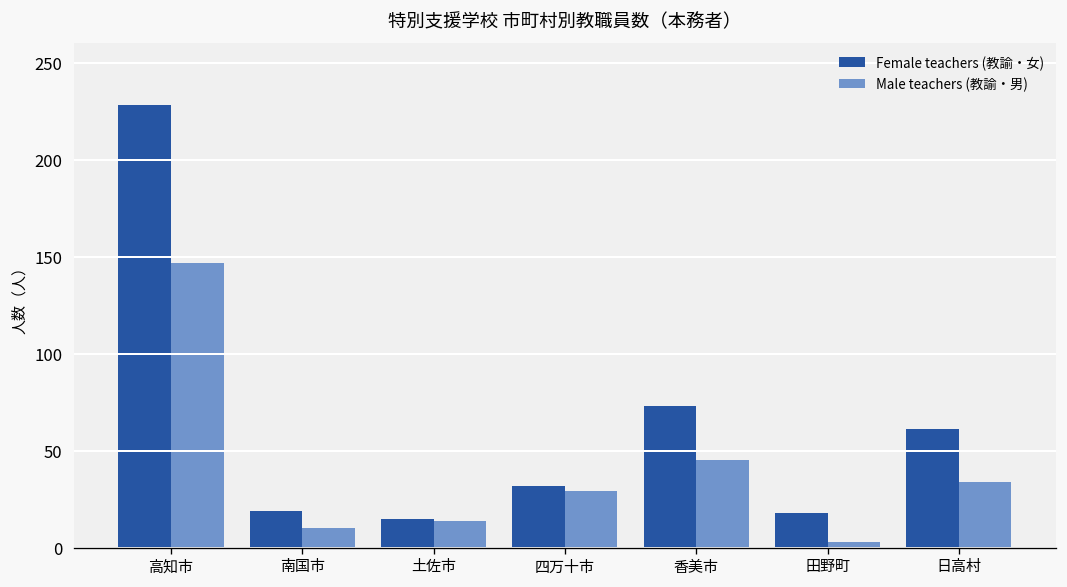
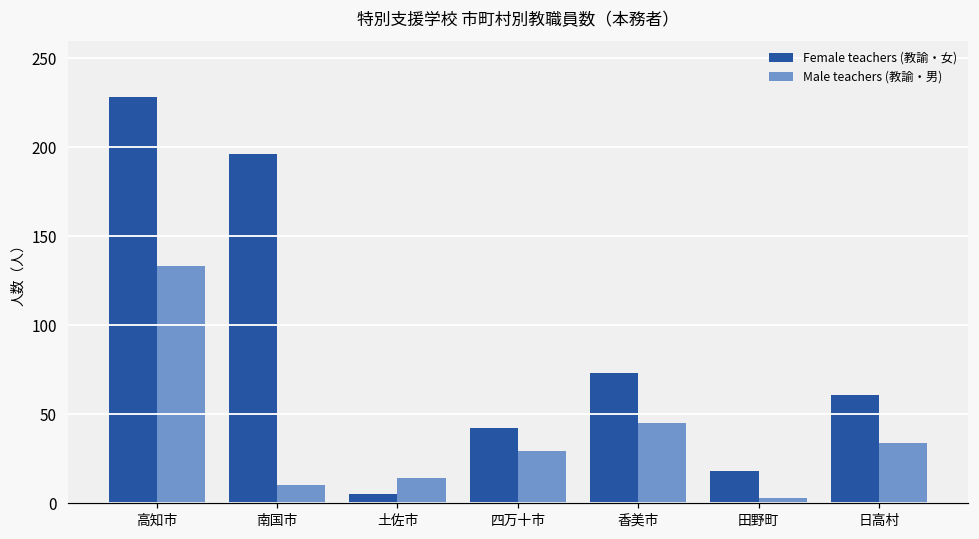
  {
    "Female teachers (教諭・女)": {
      "高知市": 228,
-     "南国市": 19,
-     "土佐市": 15,
-     "四万十市": 32,
+     "南国市": 196,
+     "土佐市": 5,
+     "四万十市": 42,
      "香美市": 73,
      "田野町": 18,
      "日高村": 61
    },
    "Male teachers (教諭・男)": {
-     "高知市": 147,
+     "高知市": 133,
      "南国市": 10,
      "土佐市": 14,
      "四万十市": 29,
      "香美市": 45,
      "田野町": 3,
      "日高村": 34
    }
  }
